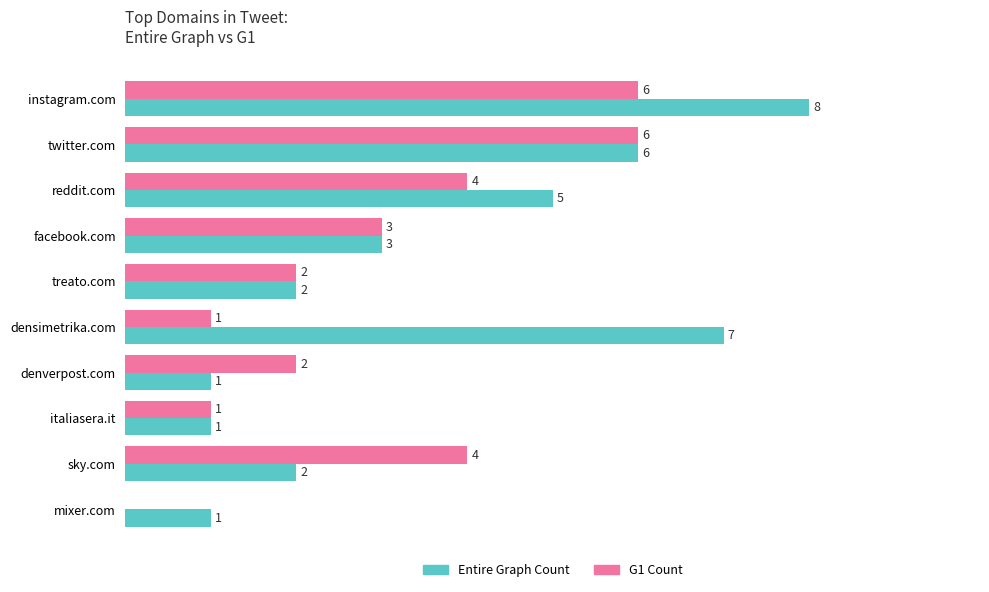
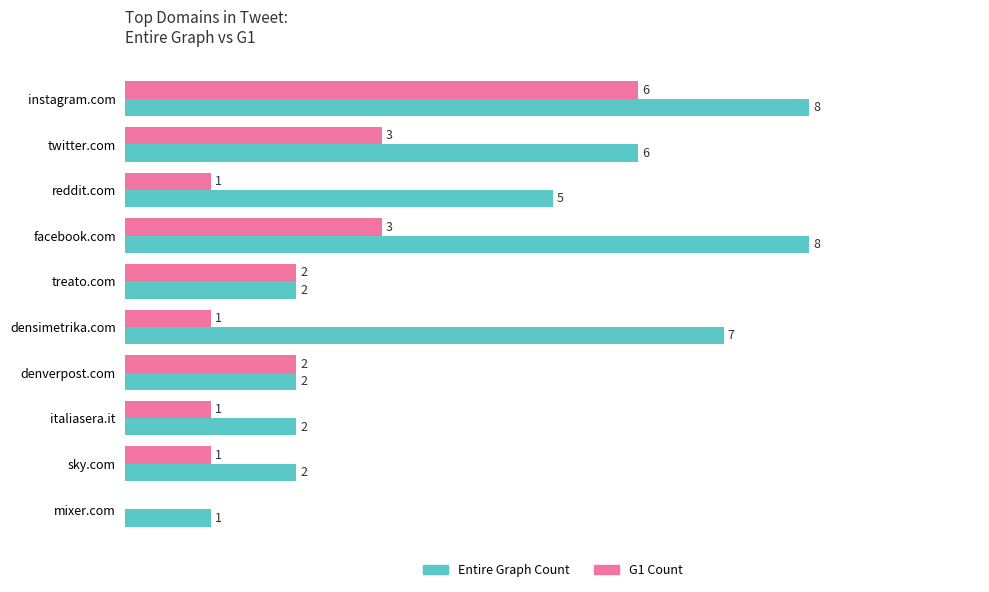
  {
    "Entire Graph Count": {
      "instagram.com": 8,
      "twitter.com": 6,
      "reddit.com": 5,
-     "facebook.com": 3,
+     "facebook.com": 8,
      "treato.com": 2,
      "densimetrika.com": 7,
-     "denverpost.com": 1,
-     "italiasera.it": 1,
+     "denverpost.com": 2,
+     "italiasera.it": 2,
      "sky.com": 2,
      "mixer.com": 1
    },
    "G1 Count": {
      "instagram.com": 6,
-     "twitter.com": 6,
-     "reddit.com": 4,
+     "twitter.com": 3,
+     "reddit.com": 1,
      "facebook.com": 3,
      "treato.com": 2,
      "densimetrika.com": 1,
      "denverpost.com": 2,
      "italiasera.it": 1,
-     "sky.com": 4
+     "sky.com": 1
    }
  }
